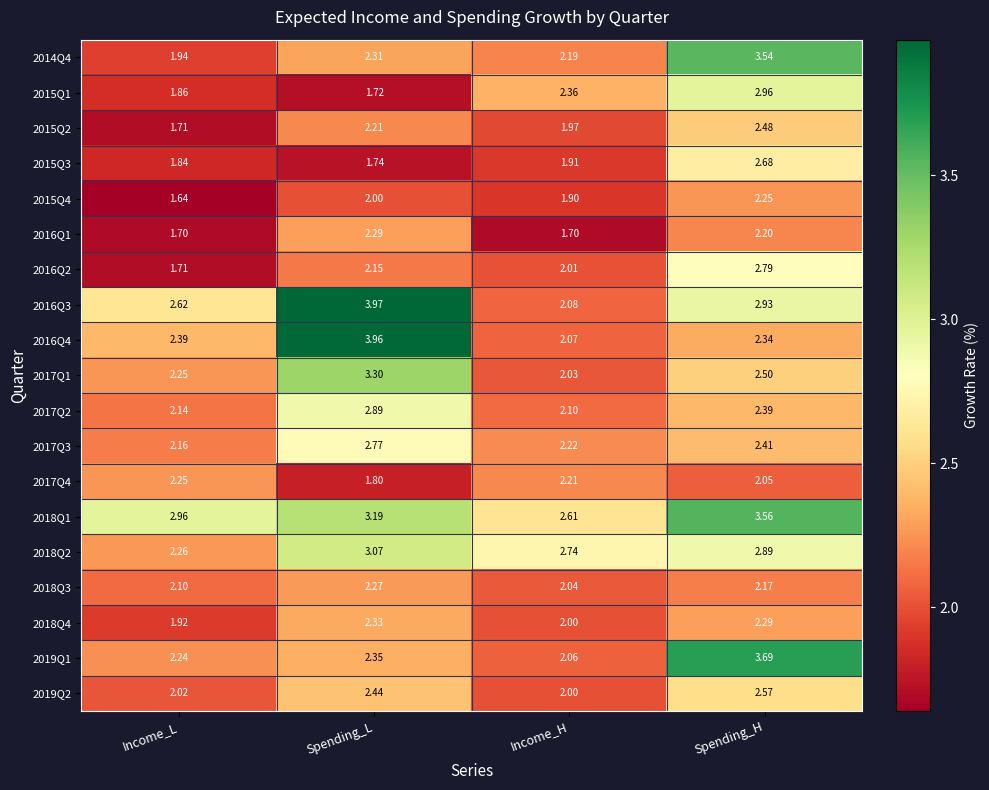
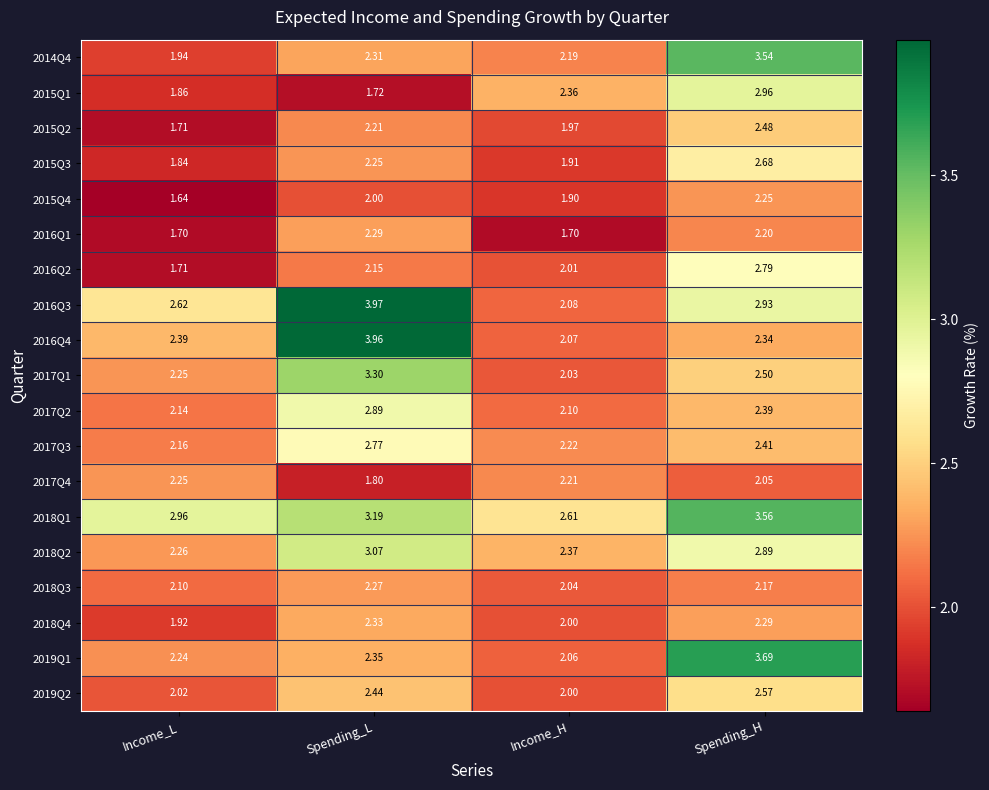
  {
    "2014Q4": {
      "Income_L": 1.94,
      "Spending_L": 2.31,
      "Income_H": 2.19,
      "Spending_H": 3.54
    },
    "2015Q1": {
      "Income_L": 1.86,
      "Spending_L": 1.72,
      "Income_H": 2.36,
      "Spending_H": 2.96
    },
    "2015Q2": {
      "Income_L": 1.71,
      "Spending_L": 2.21,
      "Income_H": 1.97,
      "Spending_H": 2.48
    },
    "2015Q3": {
      "Income_L": 1.84,
-     "Spending_L": 1.74,
+     "Spending_L": 2.25,
      "Income_H": 1.91,
      "Spending_H": 2.68
    },
    "2015Q4": {
      "Income_L": 1.64,
      "Spending_L": 2.00,
      "Income_H": 1.90,
      "Spending_H": 2.25
    },
    "2016Q1": {
      "Income_L": 1.70,
      "Spending_L": 2.29,
      "Income_H": 1.70,
      "Spending_H": 2.20
    },
    "2016Q2": {
      "Income_L": 1.71,
      "Spending_L": 2.15,
      "Income_H": 2.01,
      "Spending_H": 2.79
    },
    "2016Q3": {
      "Income_L": 2.62,
      "Spending_L": 3.97,
      "Income_H": 2.08,
      "Spending_H": 2.93
    },
    "2016Q4": {
      "Income_L": 2.39,
      "Spending_L": 3.96,
      "Income_H": 2.07,
      "Spending_H": 2.34
    },
    "2017Q1": {
      "Income_L": 2.25,
      "Spending_L": 3.30,
      "Income_H": 2.03,
      "Spending_H": 2.50
    },
    "2017Q2": {
      "Income_L": 2.14,
      "Spending_L": 2.89,
      "Income_H": 2.10,
      "Spending_H": 2.39
    },
    "2017Q3": {
      "Income_L": 2.16,
      "Spending_L": 2.77,
      "Income_H": 2.22,
      "Spending_H": 2.41
    },
    "2017Q4": {
      "Income_L": 2.25,
      "Spending_L": 1.80,
      "Income_H": 2.21,
      "Spending_H": 2.05
    },
    "2018Q1": {
      "Income_L": 2.96,
      "Spending_L": 3.19,
      "Income_H": 2.61,
      "Spending_H": 3.56
    },
    "2018Q2": {
      "Income_L": 2.26,
      "Spending_L": 3.07,
-     "Income_H": 2.74,
+     "Income_H": 2.37,
      "Spending_H": 2.89
    },
    "2018Q3": {
      "Income_L": 2.10,
      "Spending_L": 2.27,
      "Income_H": 2.04,
      "Spending_H": 2.17
    },
    "2018Q4": {
      "Income_L": 1.92,
      "Spending_L": 2.33,
      "Income_H": 2.00,
      "Spending_H": 2.29
    },
    "2019Q1": {
      "Income_L": 2.24,
      "Spending_L": 2.35,
      "Income_H": 2.06,
      "Spending_H": 3.69
    },
    "2019Q2": {
      "Income_L": 2.02,
      "Spending_L": 2.44,
      "Income_H": 2.00,
      "Spending_H": 2.57
    }
  }
